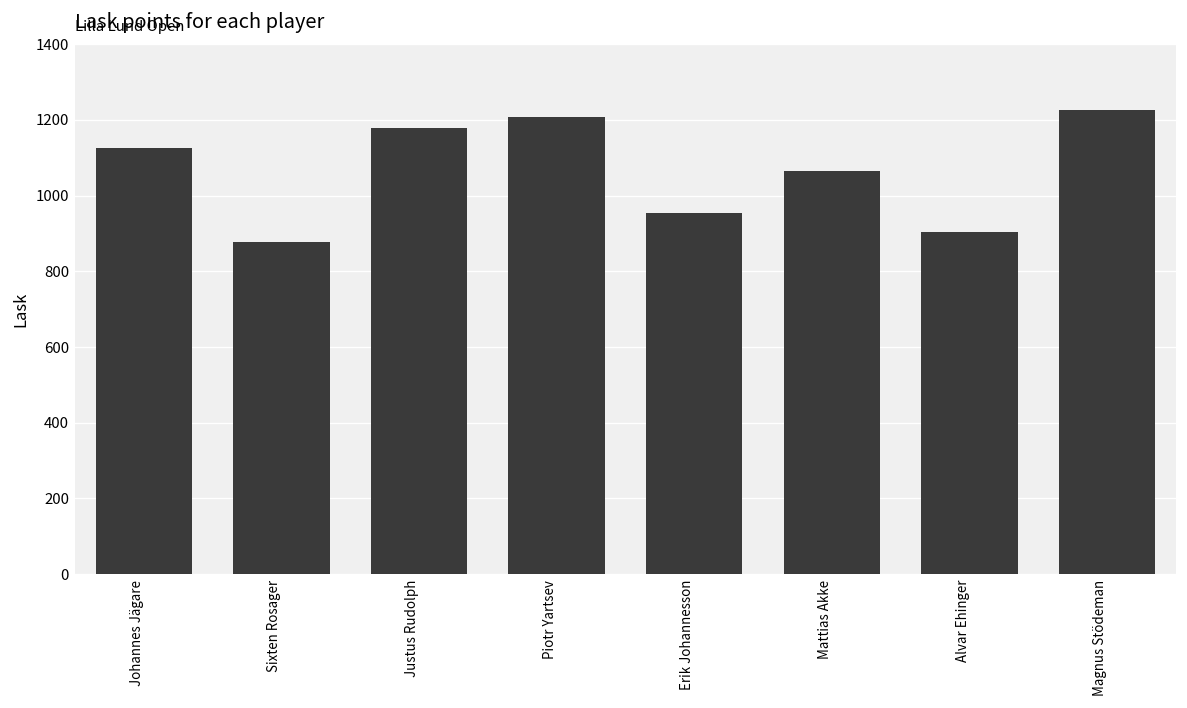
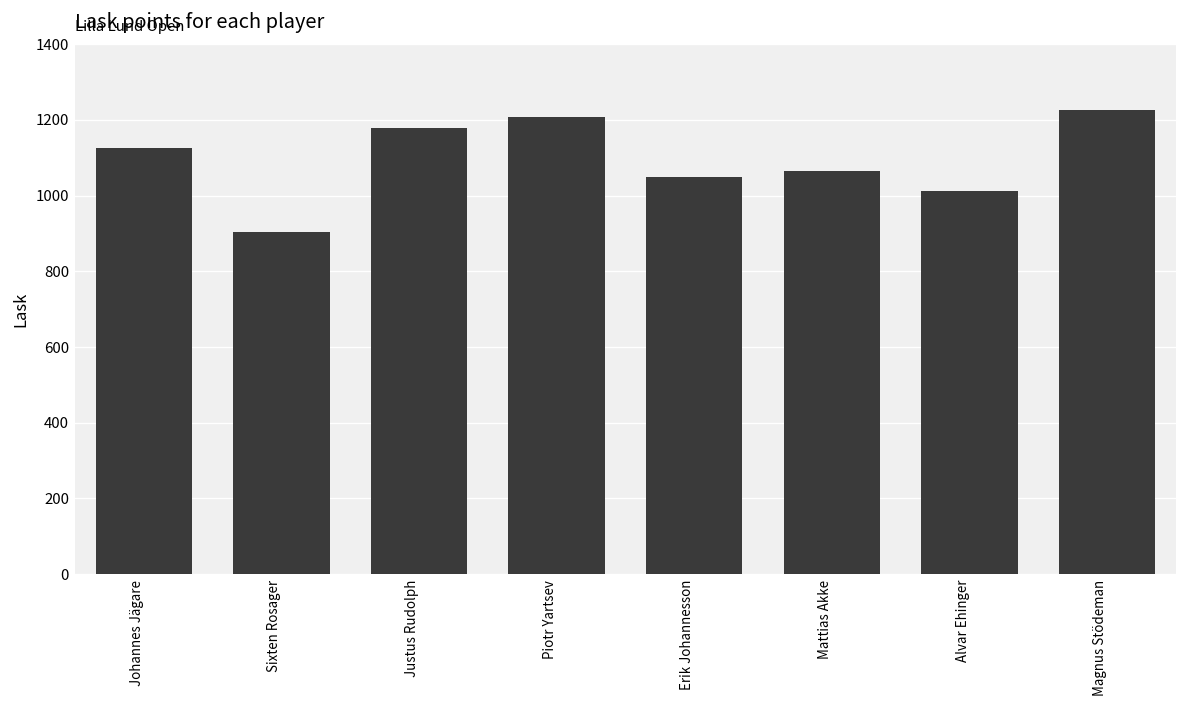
  {
    "Johannes Jägare": 1130,
-   "Sixten Rosager": 880,
+   "Sixten Rosager": 910,
    "Justus Rudolph": 1180,
    "Piotr Yartsev": 1210,
-   "Erik Johannesson": 960,
+   "Erik Johannesson": 1050,
    "Mattias Akke": 1070,
-   "Alvar Ehinger": 900,
+   "Alvar Ehinger": 1010,
    "Magnus Stödeman": 1230
  }
